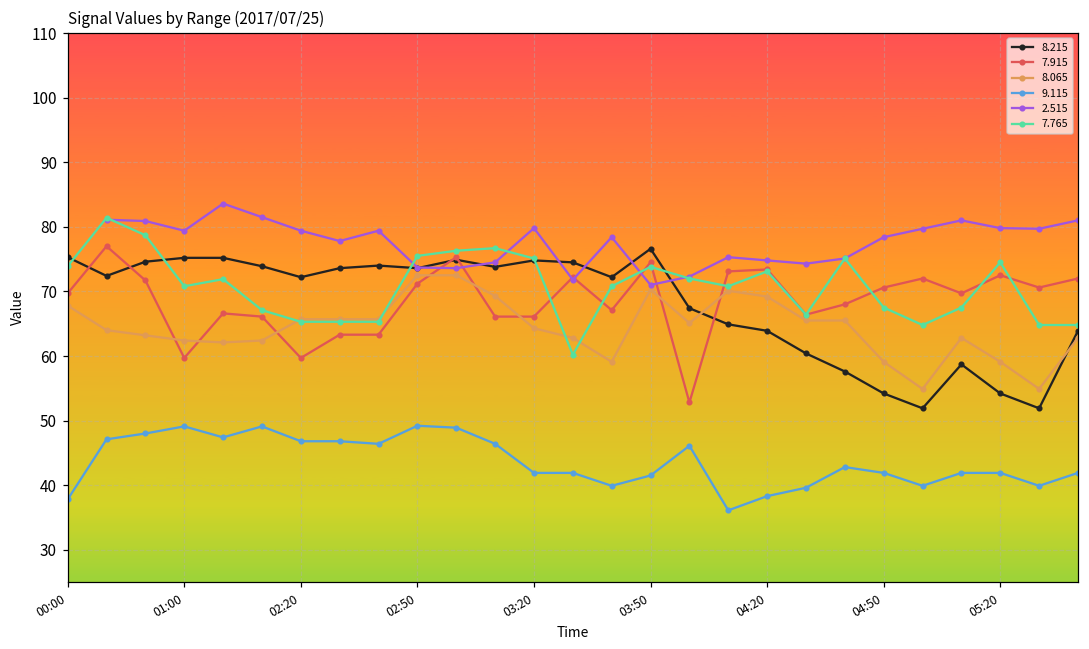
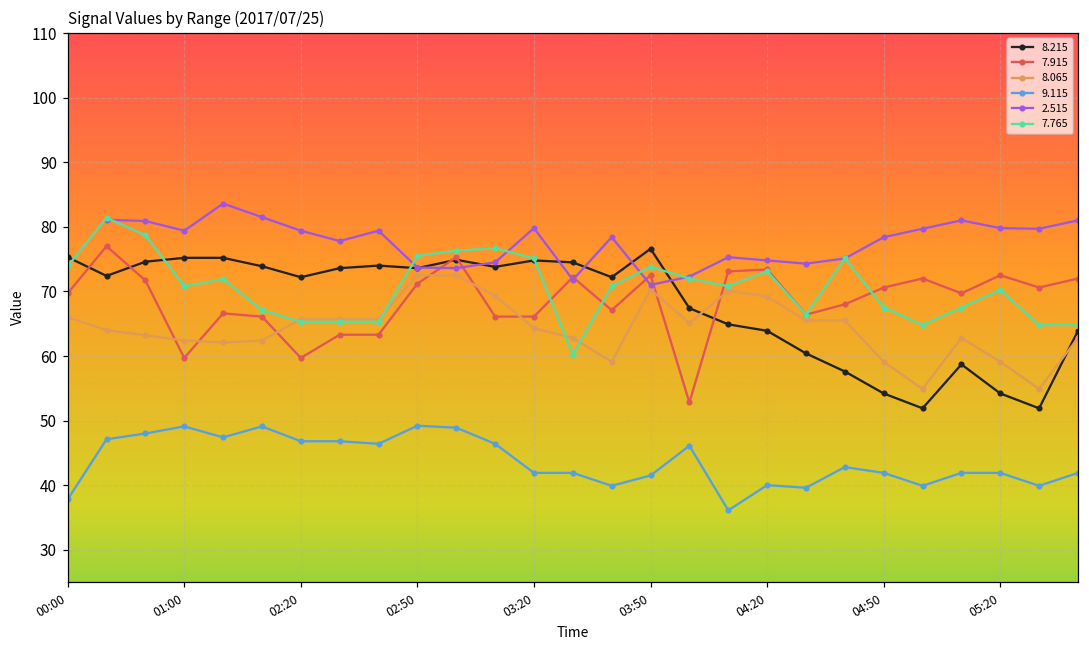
  {
    "8.215": {
      "00:00": 75,
      "01:00": 75,
      "02:20": 72,
      "03:50": 77,
      "04:20": 64,
      "04:50": 54,
      "05:20": 54
    },
    "7.915": {
      "00:00": 70,
      "01:00": 60,
      "02:20": 60,
      "02:50": 71,
      "03:20": 66,
-     "03:50": 75,
+     "03:50": 73,
      "04:50": 71,
      "05:20": 73
    },
    "8.065": {
-     "00:00": 68,
+     "00:00": 66,
      "01:00": 62,
      "02:50": 73,
      "03:20": 64,
      "03:50": 70,
      "04:20": 69,
      "04:50": 59,
      "05:20": 59
    },
    "9.115": {
      "00:00": 38,
      "01:00": 49,
      "02:20": 47,
      "02:50": 49,
      "03:20": 42,
      "03:50": 42,
-     "04:20": 38,
+     "04:20": 40,
      "04:50": 42,
      "05:20": 42
    },
    "2.515": {
      "01:00": 79,
      "02:20": 79,
      "03:20": 80,
      "03:50": 71,
      "04:20": 75,
      "04:50": 78,
      "05:20": 80
    },
    "7.765": {
      "00:00": 74,
      "01:00": 71,
      "02:50": 76,
      "03:50": 74,
      "04:50": 68,
-     "05:20": 75
+     "05:20": 70
    }
  }
